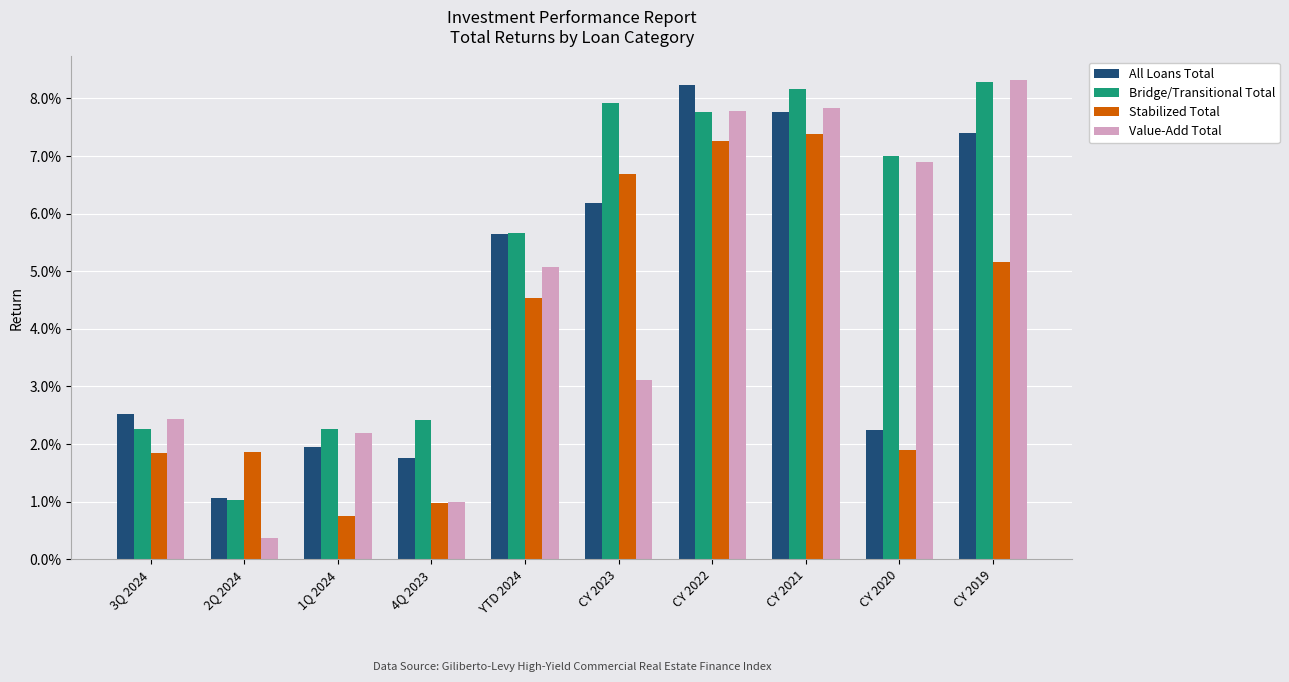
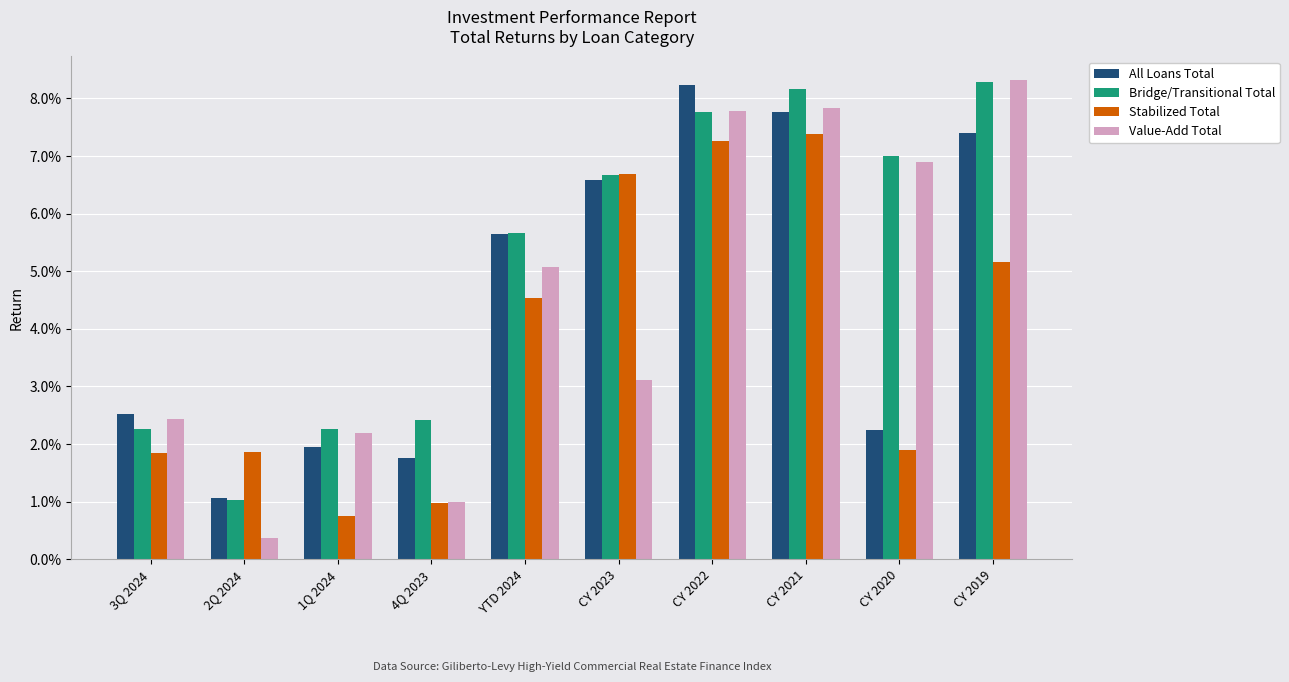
  {
    "All Loans Total": {
      "3Q 2024": "2.5%",
      "2Q 2024": "1.1%",
      "1Q 2024": "2.0%",
      "4Q 2023": "1.8%",
      "YTD 2024": "5.6%",
-     "CY 2023": "6.2%",
+     "CY 2023": "6.6%",
      "CY 2022": "8.2%",
      "CY 2021": "7.8%",
      "CY 2020": "2.3%",
      "CY 2019": "7.4%"
    },
    "Bridge/Transitional Total": {
      "3Q 2024": "2.3%",
      "2Q 2024": "1.0%",
      "1Q 2024": "2.3%",
      "4Q 2023": "2.4%",
      "YTD 2024": "5.7%",
-     "CY 2023": "7.9%",
+     "CY 2023": "6.7%",
      "CY 2022": "7.8%",
      "CY 2021": "8.2%",
      "CY 2020": "7.0%",
      "CY 2019": "8.3%"
    },
    "Stabilized Total": {
      "3Q 2024": "1.8%",
      "2Q 2024": "1.9%",
      "1Q 2024": "0.8%",
      "4Q 2023": "1.0%",
      "YTD 2024": "4.5%",
      "CY 2023": "6.7%",
      "CY 2022": "7.3%",
      "CY 2021": "7.4%",
      "CY 2020": "1.9%",
      "CY 2019": "5.2%"
    },
    "Value-Add Total": {
      "3Q 2024": "2.4%",
      "2Q 2024": "0.4%",
      "1Q 2024": "2.2%",
      "4Q 2023": "1.0%",
      "YTD 2024": "5.1%",
      "CY 2023": "3.1%",
      "CY 2022": "7.8%",
      "CY 2021": "7.8%",
      "CY 2020": "6.9%",
      "CY 2019": "8.3%"
    }
  }
